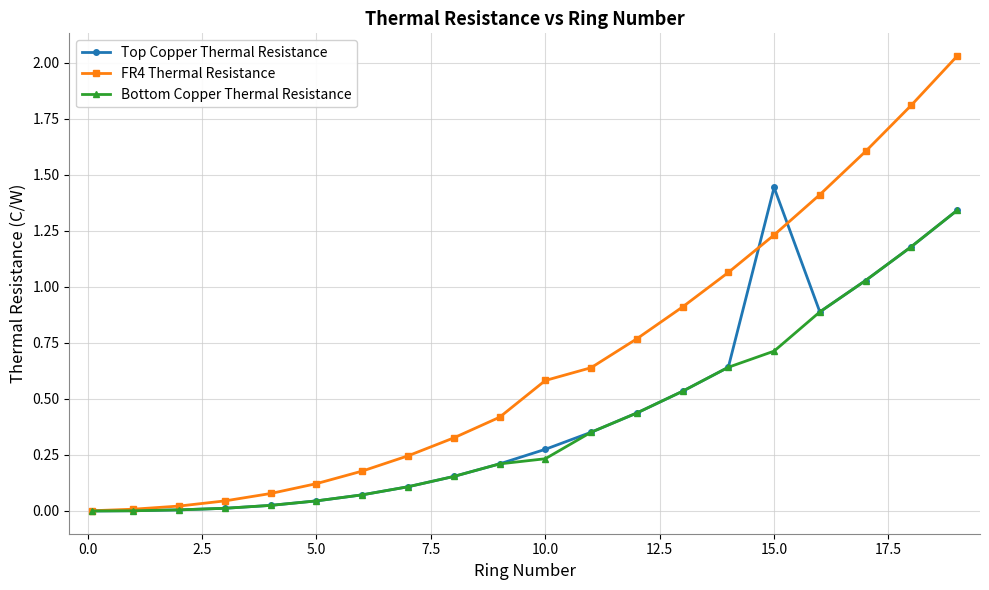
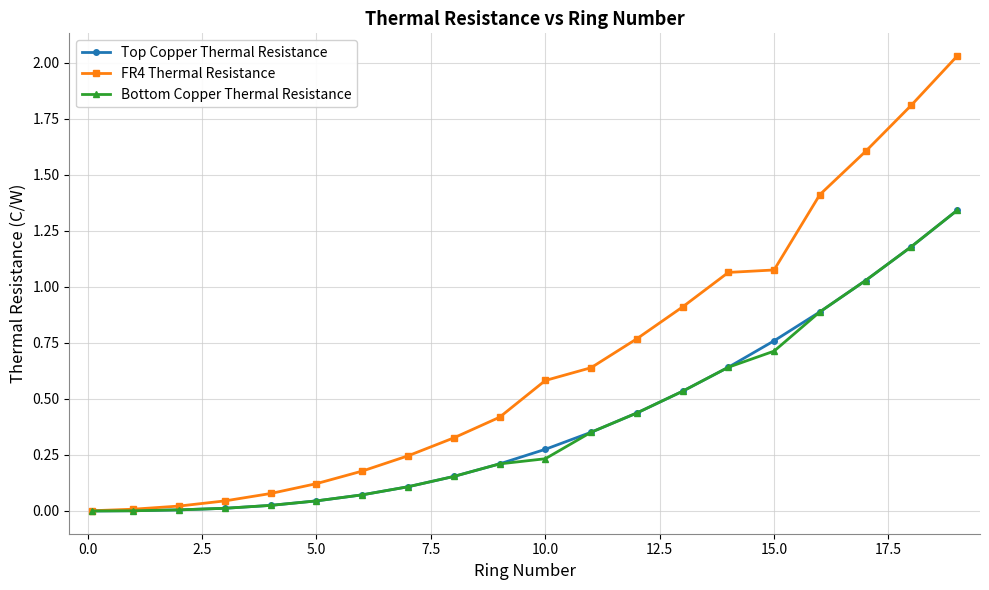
  {
    "Top Copper Thermal Resistance": {
      "10.0": 0.28,
-     "15.0": 1.44
+     "15.0": 0.76
    },
    "FR4 Thermal Resistance": {
      "5.0": 0.12,
      "10.0": 0.58,
-     "15.0": 1.23
+     "15.0": 1.08
    },
    "Bottom Copper Thermal Resistance": {
      "10.0": 0.23,
      "15.0": 0.71
    }
  }
